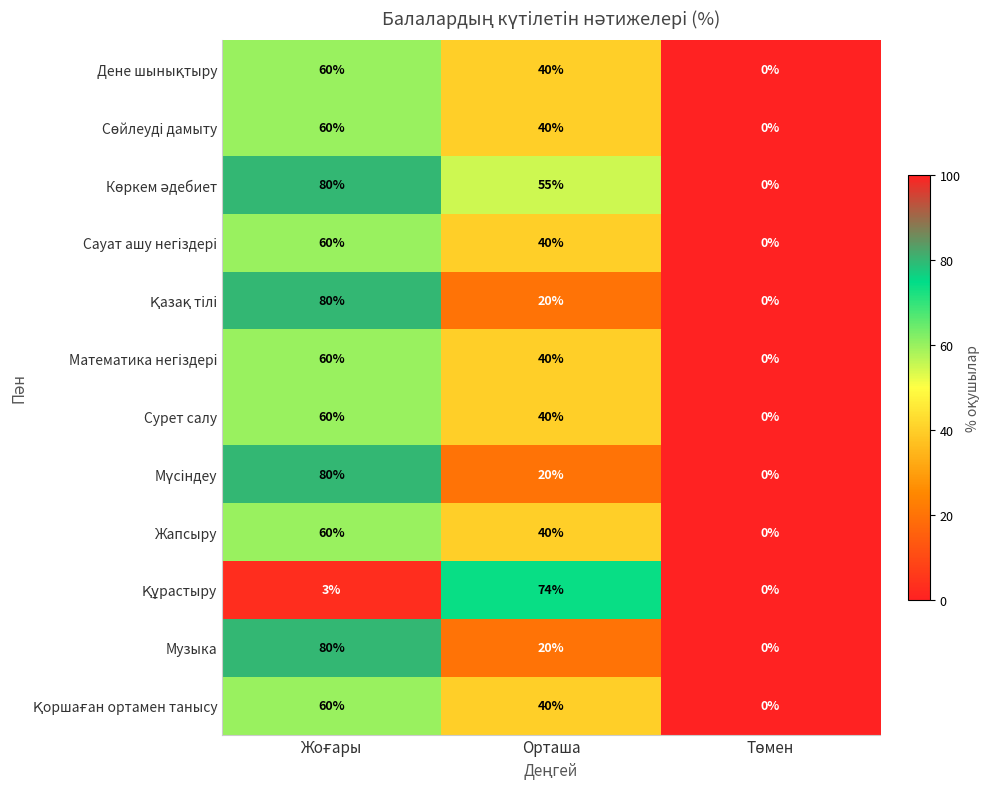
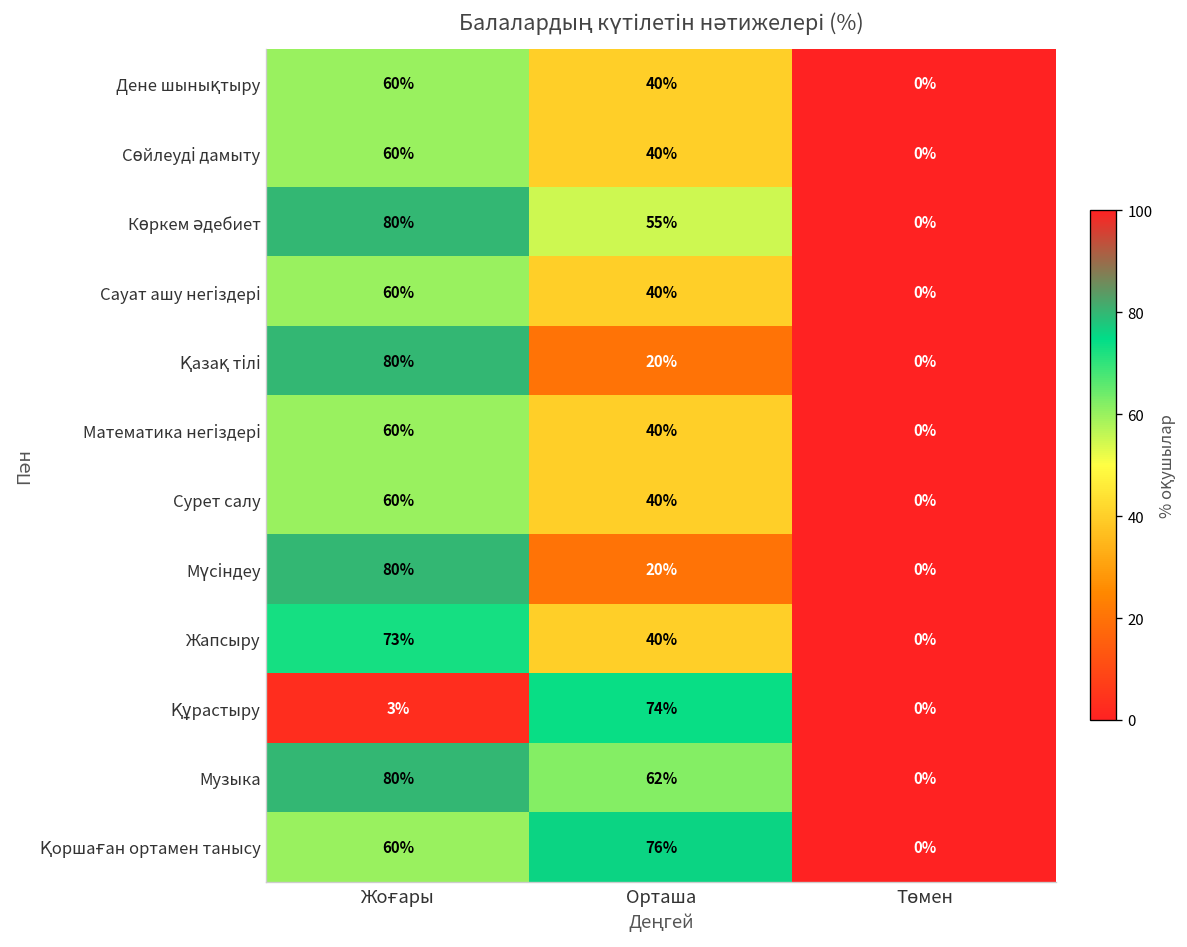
  {
    "Дене шынықтыру": {
      "Жоғары": "60%",
      "Орташа": "40%",
      "Төмен": "0%"
    },
    "Сөйлеуді дамыту": {
      "Жоғары": "60%",
      "Орташа": "40%",
      "Төмен": "0%"
    },
    "Көркем әдебиет": {
      "Жоғары": "80%",
      "Орташа": "55%",
      "Төмен": "0%"
    },
    "Сауат ашу негіздері": {
      "Жоғары": "60%",
      "Орташа": "40%",
      "Төмен": "0%"
    },
    "Қазақ тілі": {
      "Жоғары": "80%",
      "Орташа": "20%",
      "Төмен": "0%"
    },
    "Математика негіздері": {
      "Жоғары": "60%",
      "Орташа": "40%",
      "Төмен": "0%"
    },
    "Сурет салу": {
      "Жоғары": "60%",
      "Орташа": "40%",
      "Төмен": "0%"
    },
    "Мүсіндеу": {
      "Жоғары": "80%",
      "Орташа": "20%",
      "Төмен": "0%"
    },
    "Жапсыру": {
-     "Жоғары": "60%",
+     "Жоғары": "73%",
      "Орташа": "40%",
      "Төмен": "0%"
    },
    "Құрастыру": {
      "Жоғары": "3%",
      "Орташа": "74%",
      "Төмен": "0%"
    },
    "Музыка": {
      "Жоғары": "80%",
-     "Орташа": "20%",
+     "Орташа": "62%",
      "Төмен": "0%"
    },
    "Қоршаған ортамен танысу": {
      "Жоғары": "60%",
-     "Орташа": "40%",
+     "Орташа": "76%",
      "Төмен": "0%"
    }
  }
